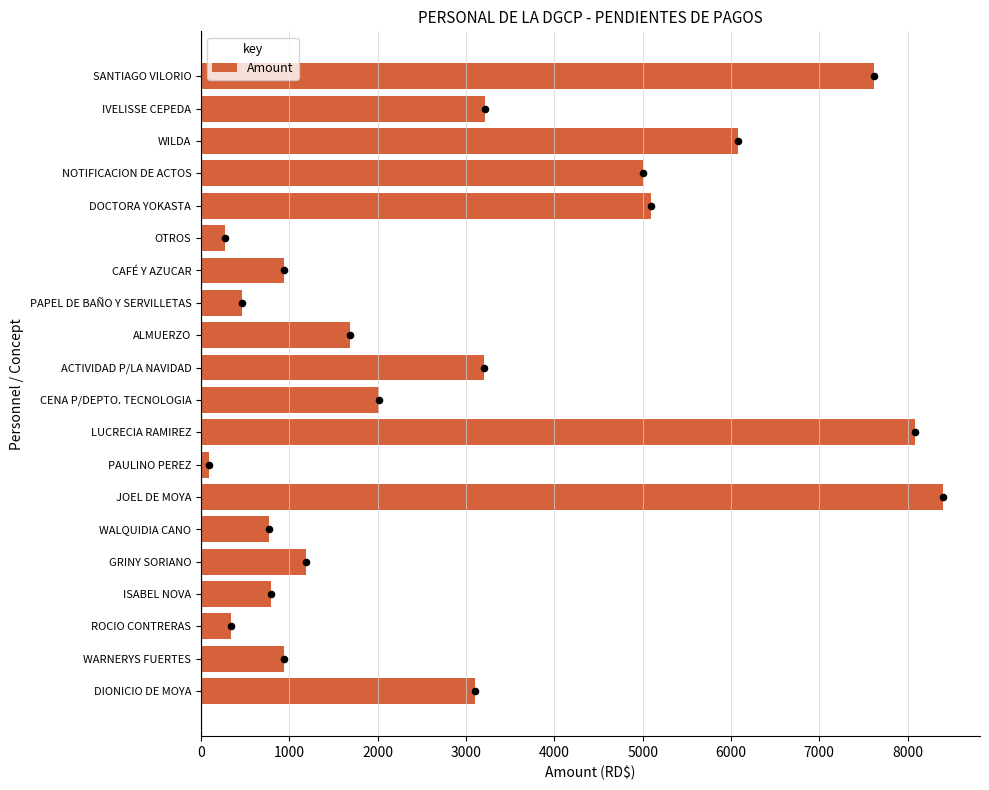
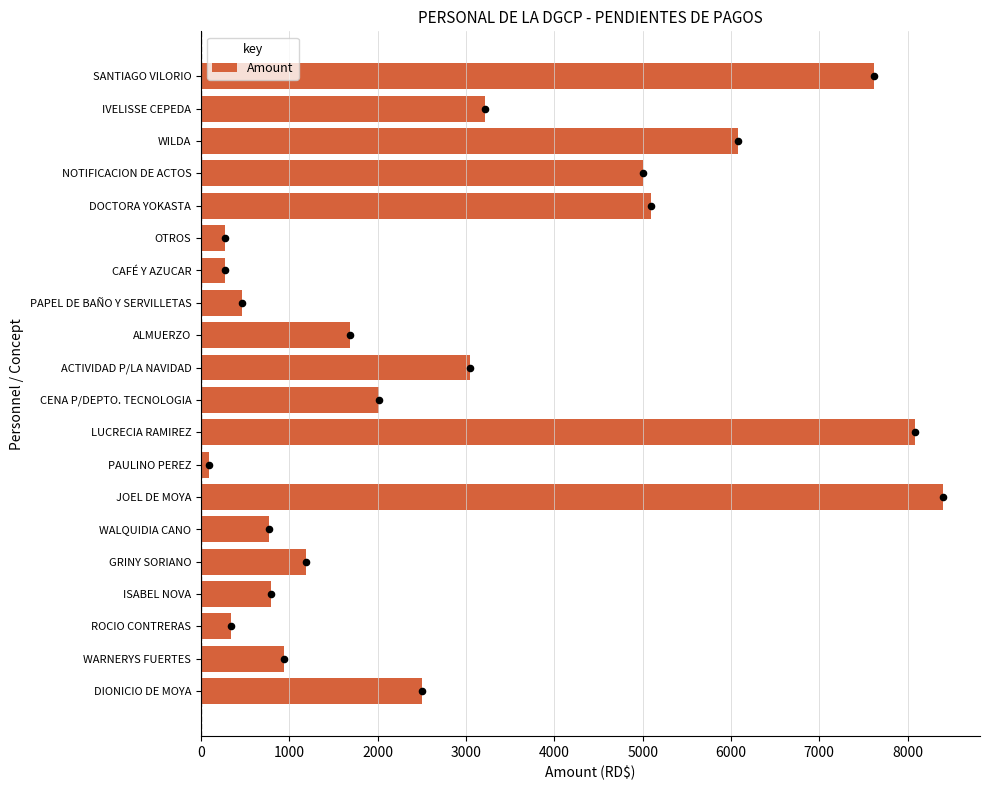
  {
    "SANTIAGO VILORIO": 7600,
    "IVELISSE CEPEDA": 3200,
    "WILDA": 6100,
    "NOTIFICACION DE ACTOS": 5000,
    "DOCTORA YOKASTA": 5100,
    "OTROS": 300,
-   "CAFÉ Y AZUCAR": 900,
+   "CAFÉ Y AZUCAR": 300,
    "PAPEL DE BAÑO Y SERVILLETAS": 500,
    "ALMUERZO": 1700,
-   "ACTIVIDAD P/LA NAVIDAD": 3200,
+   "ACTIVIDAD P/LA NAVIDAD": 3000,
    "CENA P/DEPTO. TECNOLOGIA": 2000,
    "LUCRECIA RAMIREZ": 8100,
    "PAULINO PEREZ": 100,
    "JOEL DE MOYA": 8400,
    "WALQUIDIA CANO": 800,
    "GRINY SORIANO": 1200,
    "ISABEL NOVA": 800,
    "ROCIO CONTRERAS": 300,
    "WARNERYS FUERTES": 900,
-   "DIONICIO DE MOYA": 3100
+   "DIONICIO DE MOYA": 2500
  }
